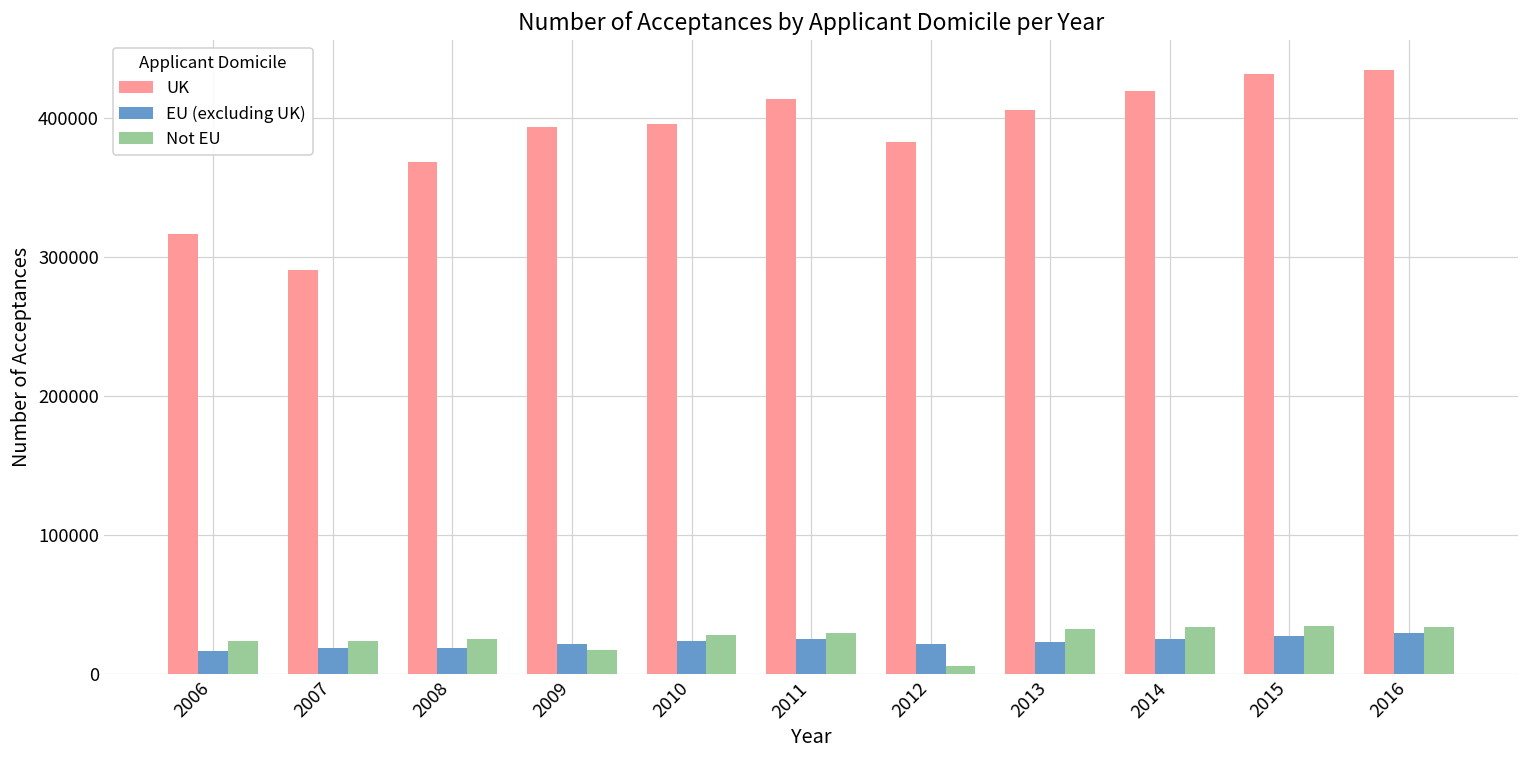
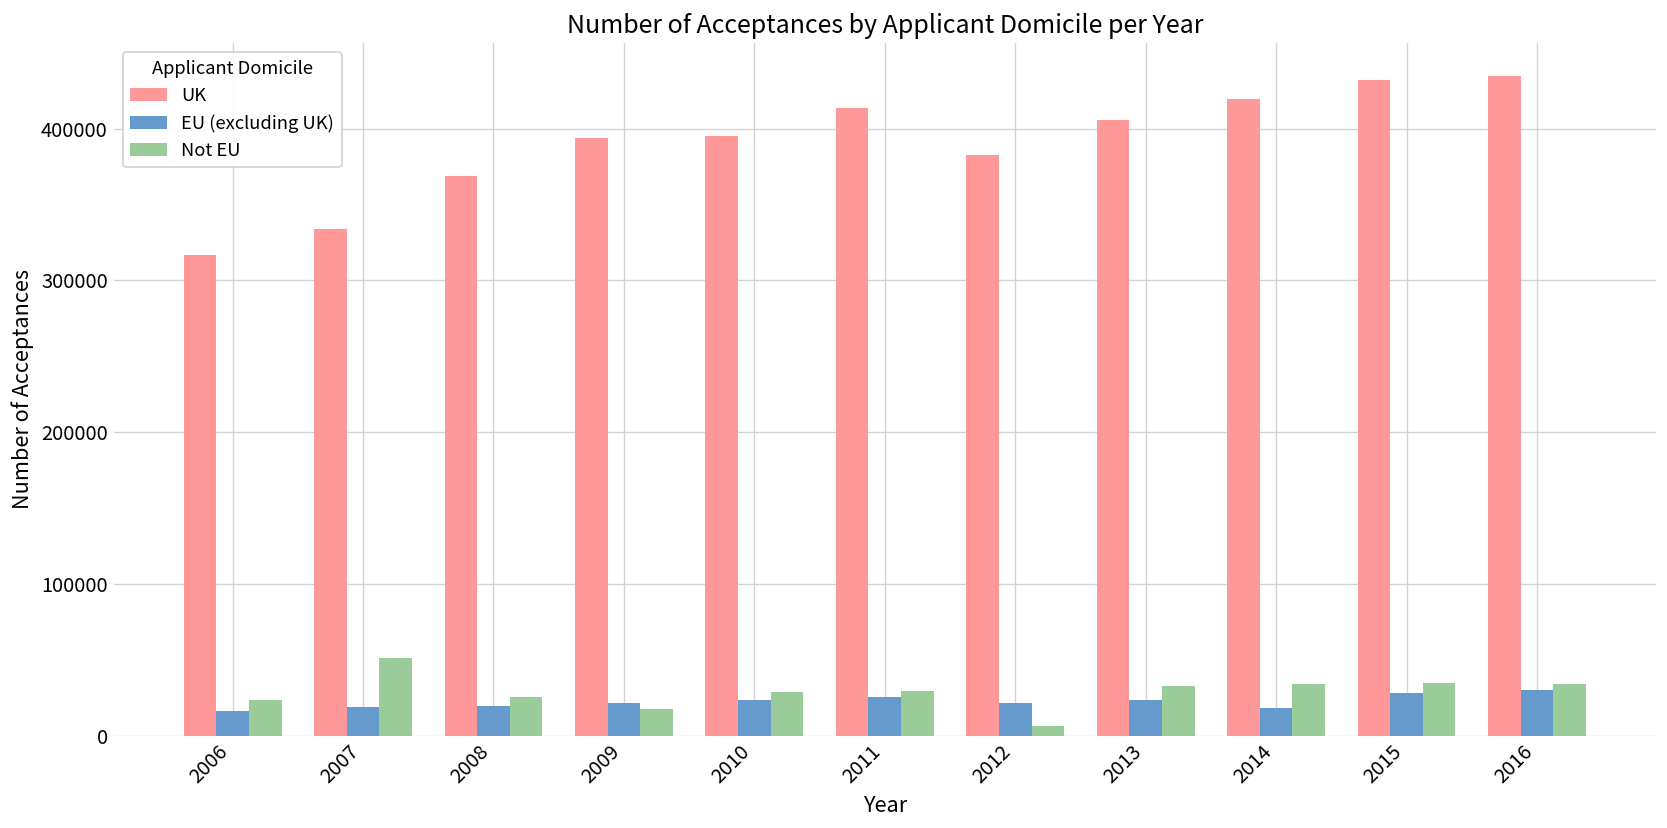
  {
    "UK": {
      "2006": 317000,
-     "2007": 291000,
+     "2007": 334000,
      "2008": 369000,
      "2009": 394000,
      "2010": 395000,
      "2011": 413000,
      "2012": 383000,
      "2013": 406000,
      "2014": 420000,
      "2015": 432000,
      "2016": 435000
    },
    "EU (excluding UK)": {
      "2006": 17000,
      "2007": 19000,
      "2008": 19000,
      "2009": 22000,
      "2010": 24000,
      "2011": 26000,
      "2012": 22000,
      "2013": 23000,
-     "2014": 25000,
+     "2014": 18000,
      "2015": 28000,
      "2016": 30000
    },
    "Not EU": {
      "2006": 24000,
-     "2007": 24000,
+     "2007": 51000,
      "2008": 26000,
      "2009": 17000,
      "2010": 29000,
      "2011": 30000,
      "2012": 6000,
      "2013": 33000,
      "2014": 34000,
      "2015": 35000,
      "2016": 34000
    }
  }
